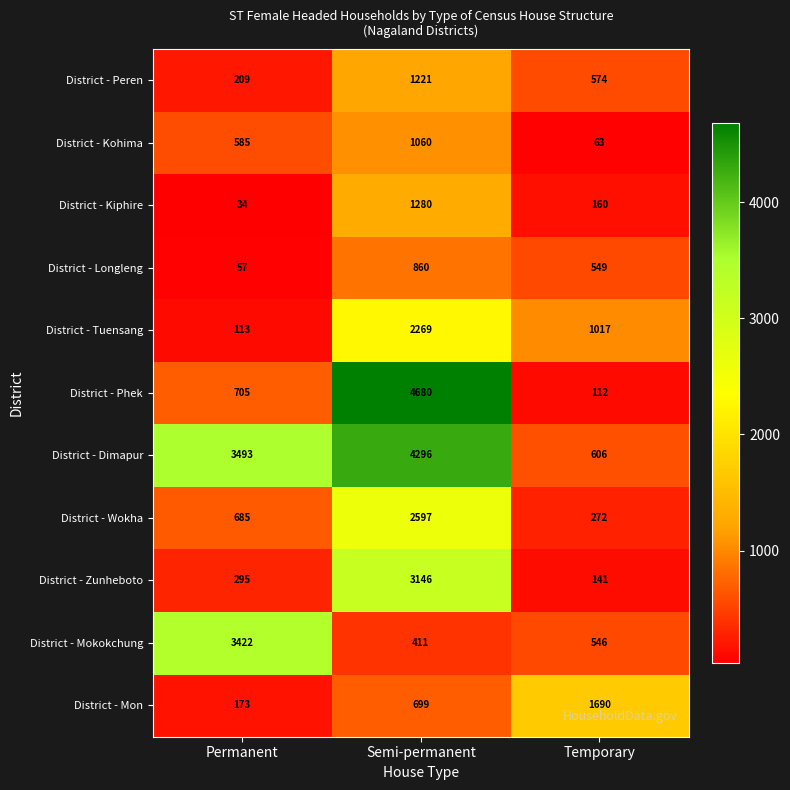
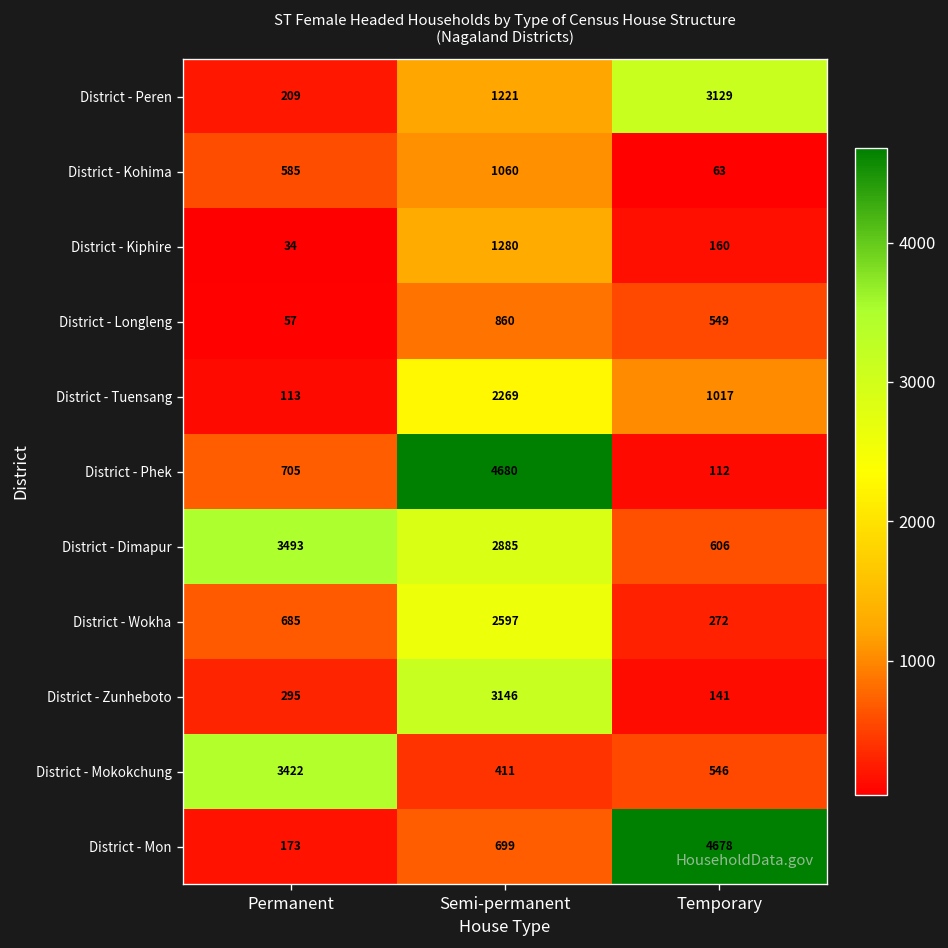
  {
    "District - Peren": {
      "Permanent": 209,
      "Semi-permanent": 1221,
-     "Temporary": 574
+     "Temporary": 3129
    },
    "District - Kohima": {
      "Permanent": 585,
      "Semi-permanent": 1060,
      "Temporary": 63
    },
    "District - Kiphire": {
      "Permanent": 34,
      "Semi-permanent": 1280,
      "Temporary": 160
    },
    "District - Longleng": {
      "Permanent": 57,
      "Semi-permanent": 860,
      "Temporary": 549
    },
    "District - Tuensang": {
      "Permanent": 113,
      "Semi-permanent": 2269,
      "Temporary": 1017
    },
    "District - Phek": {
      "Permanent": 705,
      "Semi-permanent": 4680,
      "Temporary": 112
    },
    "District - Dimapur": {
      "Permanent": 3493,
-     "Semi-permanent": 4296,
+     "Semi-permanent": 2885,
      "Temporary": 606
    },
    "District - Wokha": {
      "Permanent": 685,
      "Semi-permanent": 2597,
      "Temporary": 272
    },
    "District - Zunheboto": {
      "Permanent": 295,
      "Semi-permanent": 3146,
      "Temporary": 141
    },
    "District - Mokokchung": {
      "Permanent": 3422,
      "Semi-permanent": 411,
      "Temporary": 546
    },
    "District - Mon": {
      "Permanent": 173,
      "Semi-permanent": 699,
-     "Temporary": 1690
+     "Temporary": 4678
    }
  }
